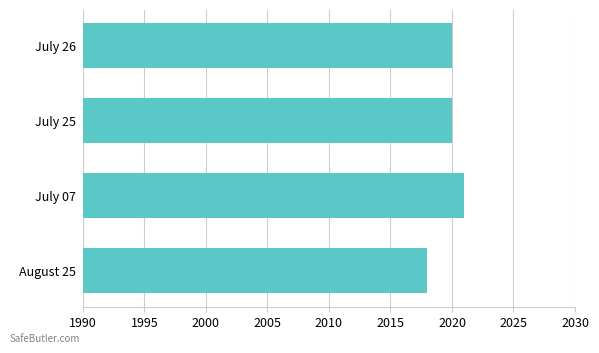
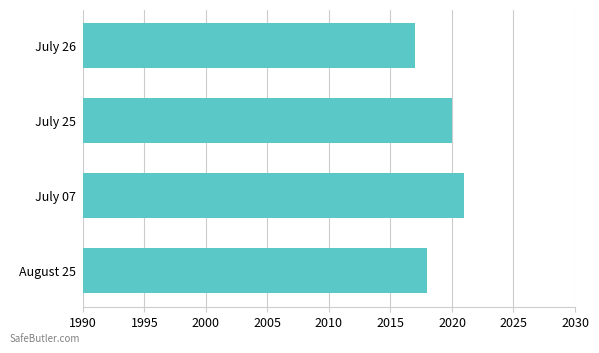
  {
-   "July 26": 2020,
+   "July 26": 2017,
    "July 25": 2020,
    "July 07": 2021,
    "August 25": 2018
  }
